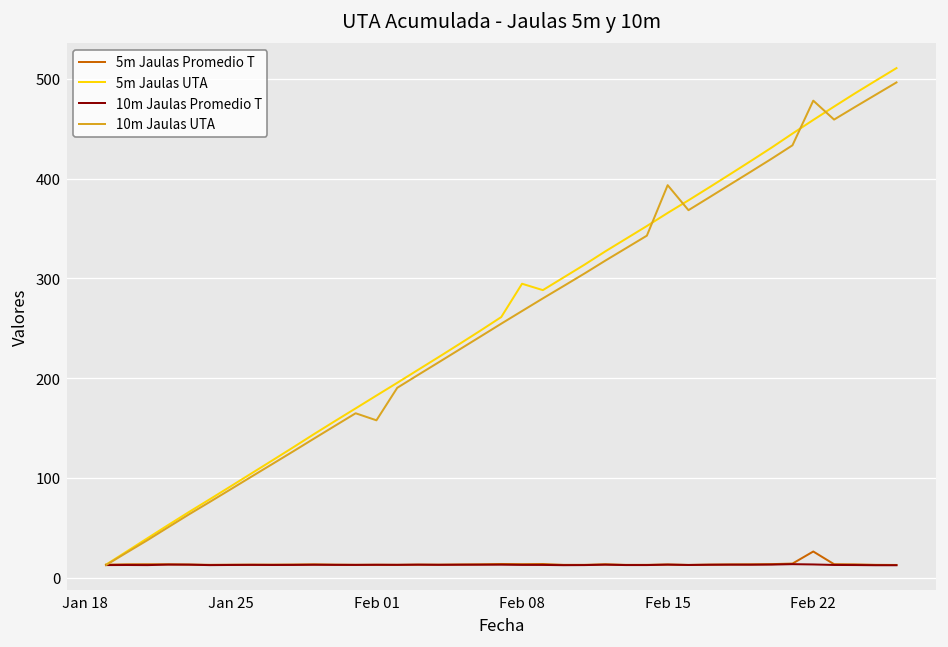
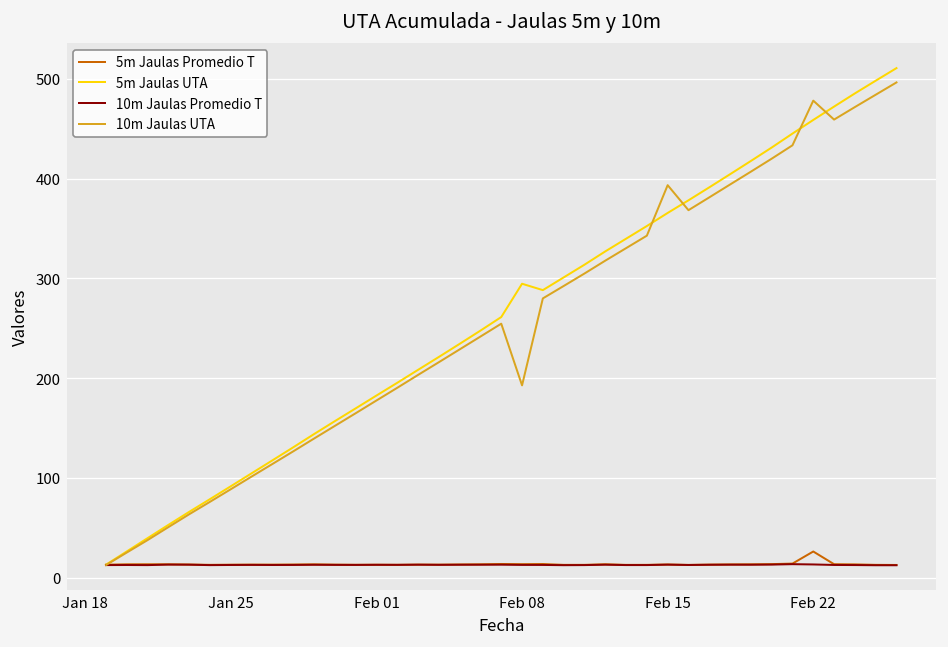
  {
    "5m Jaulas Promedio T": {
      "Feb 22": 30
    },
    "5m Jaulas UTA": {
      "Feb 01": 180,
      "Feb 08": 290,
      "Feb 15": 370,
      "Feb 22": 460
    },
    "10m Jaulas Promedio T": {
      "Feb 22": 10
    },
    "10m Jaulas UTA": {
-     "Feb 01": 160,
-     "Feb 08": 270,
+     "Feb 01": 180,
+     "Feb 08": 190,
      "Feb 15": 390,
      "Feb 22": 480
    }
  }
